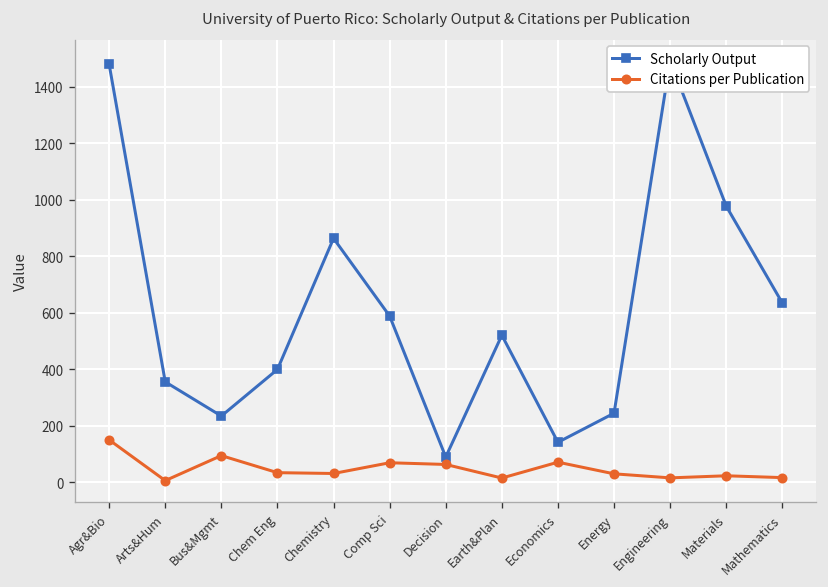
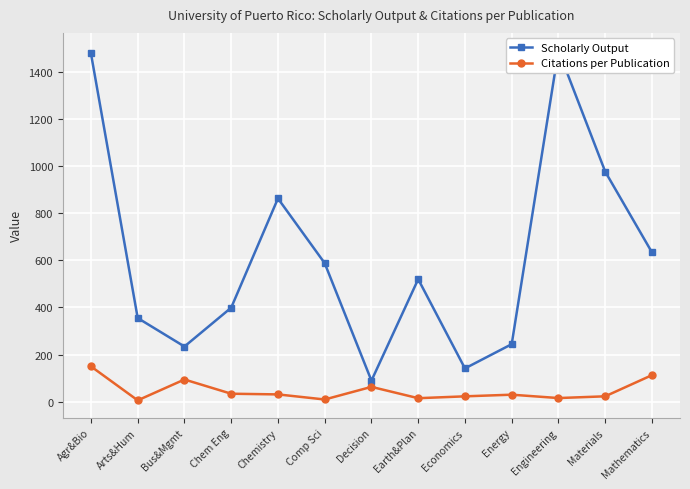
  {
    "Scholarly Output": {
      "Agr&Bio": 1480,
      "Arts&Hum": 360,
      "Bus&Mgmt": 230,
      "Chem Eng": 400,
      "Chemistry": 860,
      "Comp Sci": 590,
      "Decision": 90,
      "Earth&Plan": 520,
      "Economics": 140,
      "Energy": 240,
      "Materials": 980,
      "Mathematics": 630
    },
    "Citations per Publication": {
      "Agr&Bio": 150,
      "Arts&Hum": 10,
      "Bus&Mgmt": 90,
      "Chem Eng": 30,
      "Chemistry": 30,
-     "Comp Sci": 70,
+     "Comp Sci": 10,
      "Decision": 60,
      "Earth&Plan": 10,
-     "Economics": 70,
+     "Economics": 20,
      "Energy": 30,
      "Engineering": 20,
      "Materials": 20,
-     "Mathematics": 20
+     "Mathematics": 110
    }
  }
